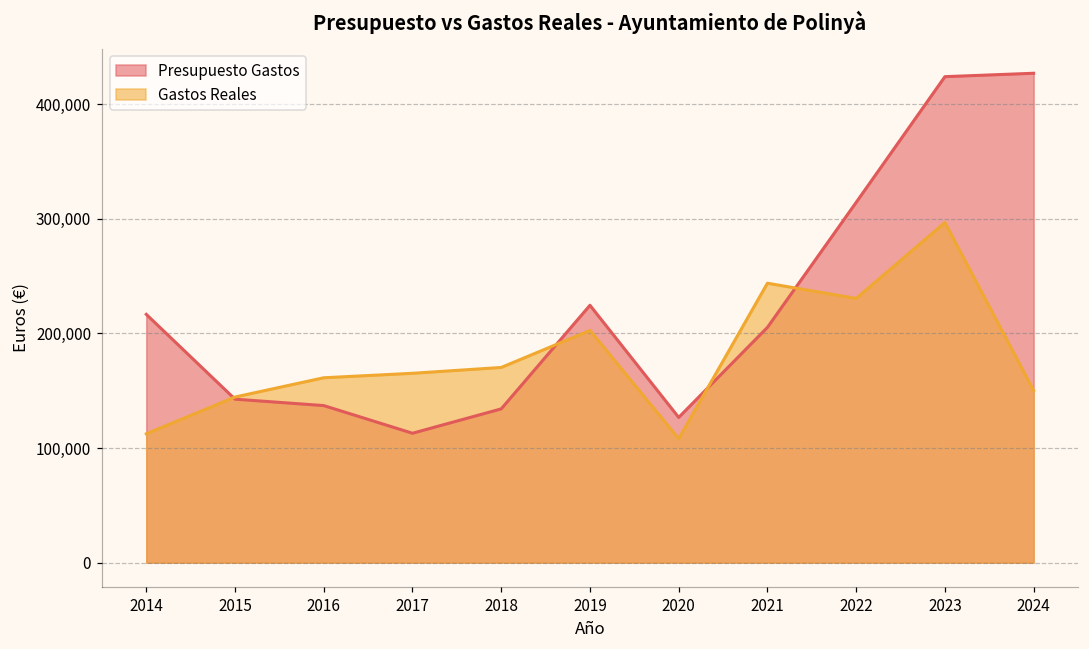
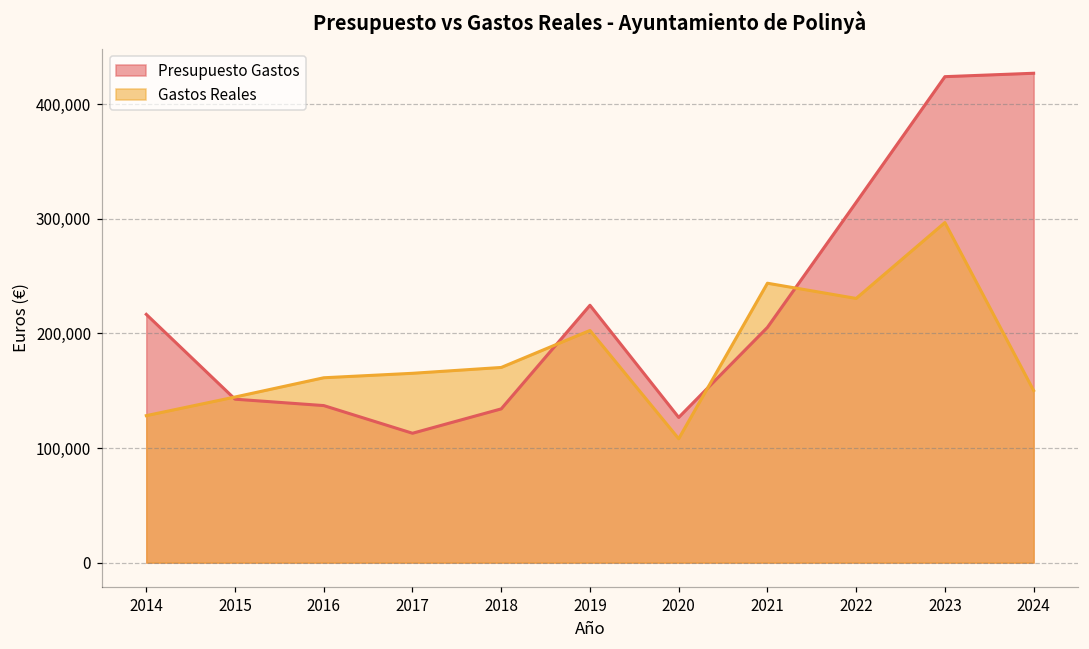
  {
    "Presupuesto Gastos": {
      "2014": "217,000",
      "2016": "137,000",
      "2017": "113,000",
      "2018": "134,000",
      "2019": "224,000",
      "2020": "127,000",
      "2021": "205,000",
      "2022": "314,000",
      "2023": "424,000",
      "2024": "427,000"
    },
    "Gastos Reales": {
-     "2014": "112,000",
+     "2014": "128,000",
      "2016": "161,000",
      "2017": "165,000",
      "2018": "170,000",
      "2019": "203,000",
      "2020": "108,000",
      "2021": "244,000",
      "2022": "230,000",
      "2023": "297,000",
      "2024": "150,000"
    }
  }
